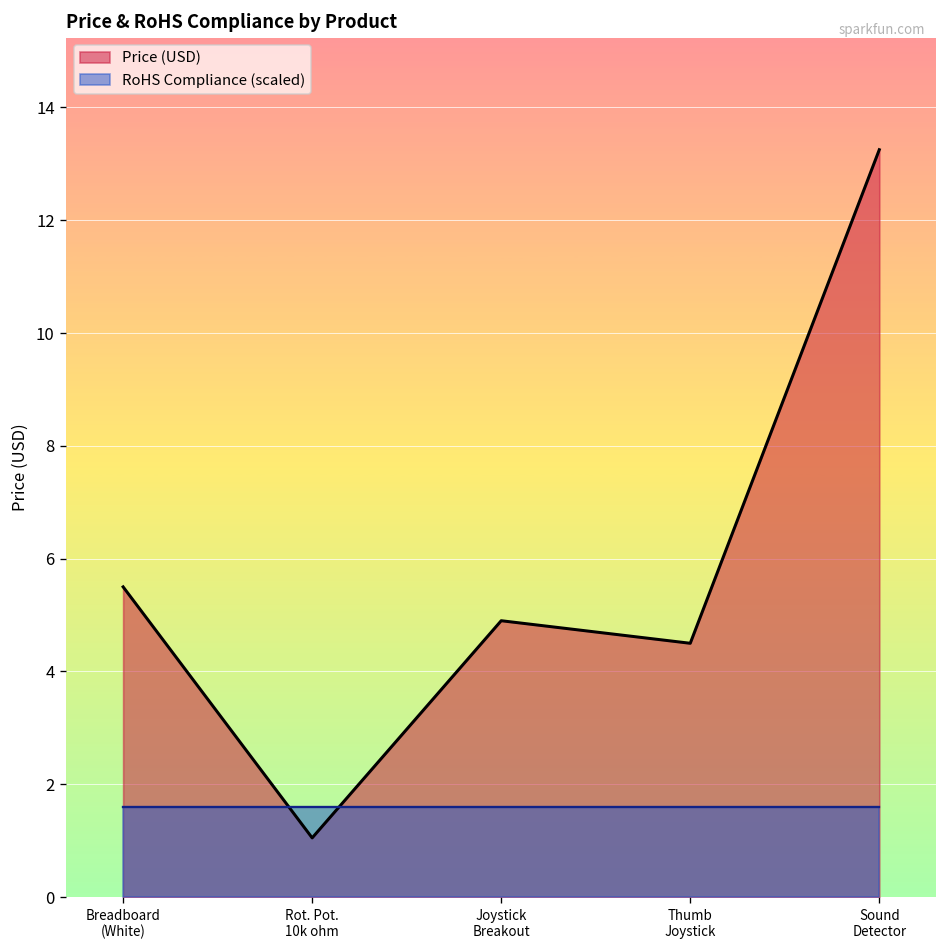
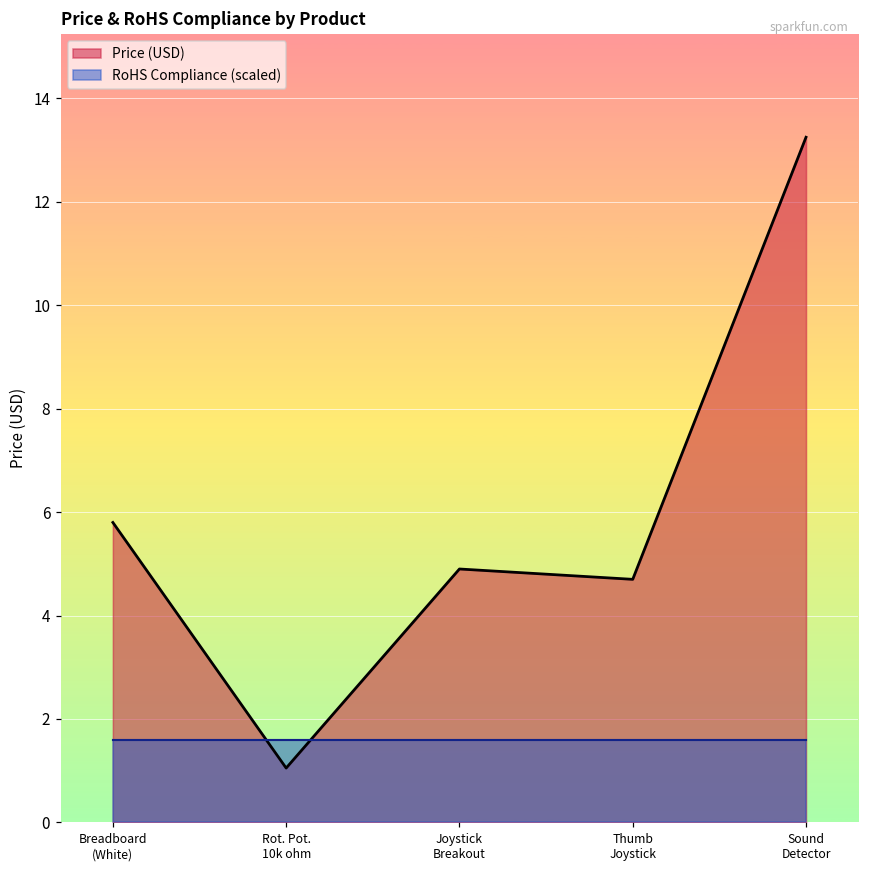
  {
    "Price (USD)": {
-     "Breadboard (White)": 5.5,
+     "Breadboard (White)": 5.8,
      "Rot. Pot. 10k ohm": 1.1,
      "Joystick Breakout": 4.9,
-     "Thumb Joystick": 4.5,
+     "Thumb Joystick": 4.7,
      "Sound Detector": 13.3
    },
    "RoHS Compliance (scaled)": {
      "Breadboard (White)": 1.6,
      "Rot. Pot. 10k ohm": 1.6,
      "Joystick Breakout": 1.6,
      "Thumb Joystick": 1.6,
      "Sound Detector": 1.6
    }
  }
